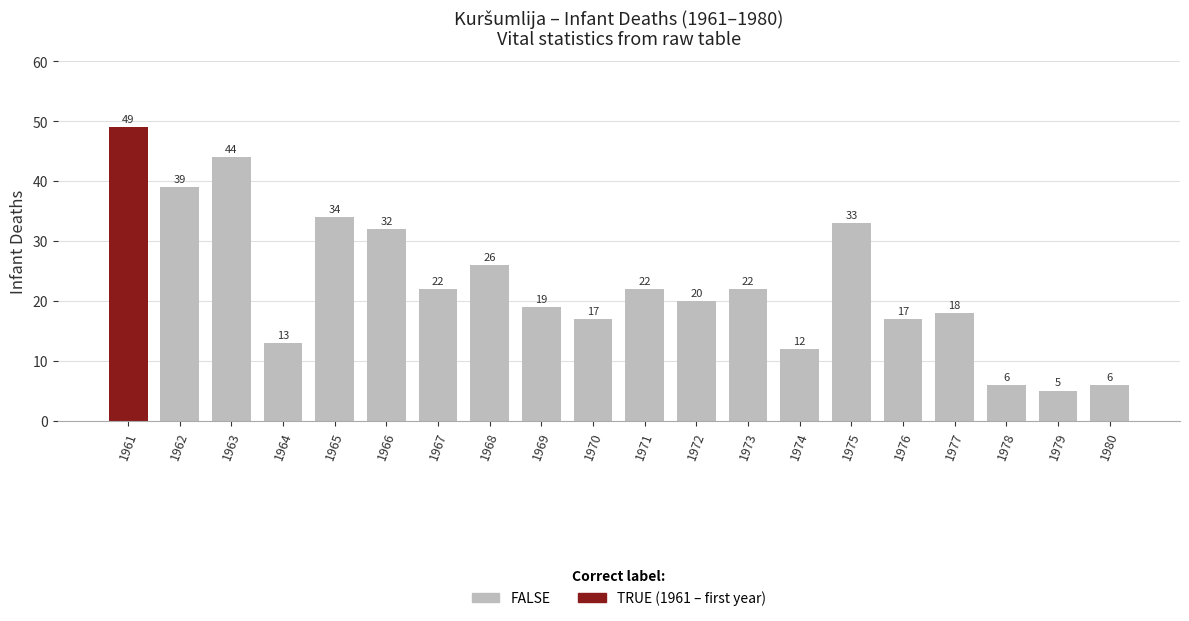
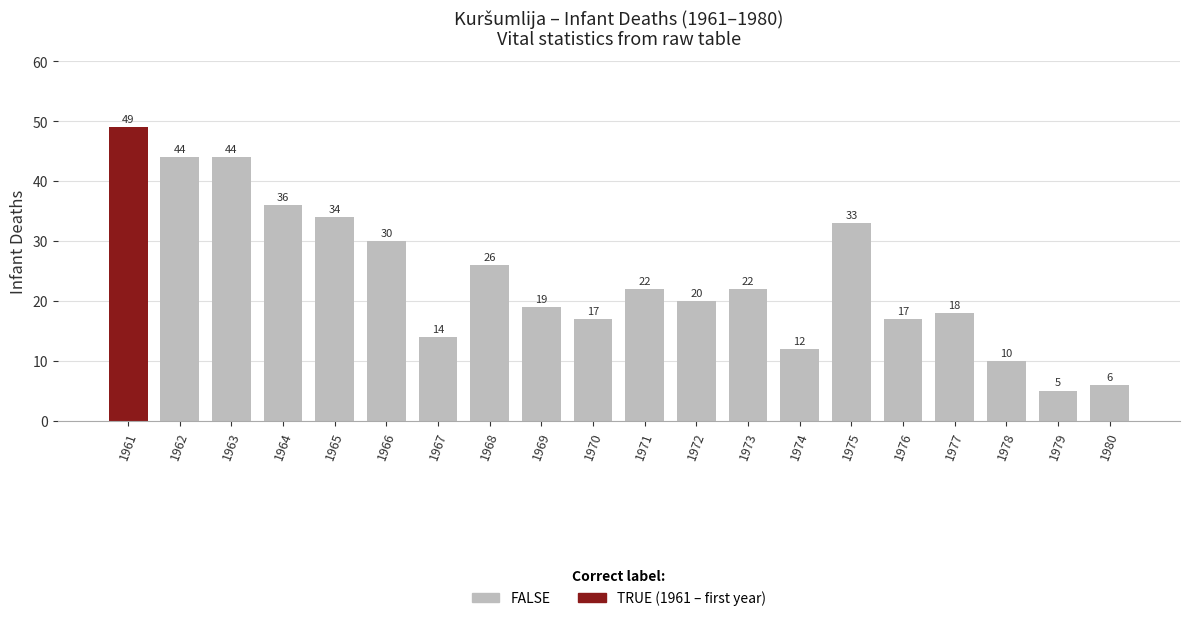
  {
    "1961": 49,
-   "1962": 39,
+   "1962": 44,
    "1963": 44,
-   "1964": 13,
+   "1964": 36,
    "1965": 34,
-   "1966": 32,
-   "1967": 22,
+   "1966": 30,
+   "1967": 14,
    "1968": 26,
    "1969": 19,
    "1970": 17,
    "1971": 22,
    "1972": 20,
    "1973": 22,
    "1974": 12,
    "1975": 33,
    "1976": 17,
    "1977": 18,
-   "1978": 6,
+   "1978": 10,
    "1979": 5,
    "1980": 6
  }
